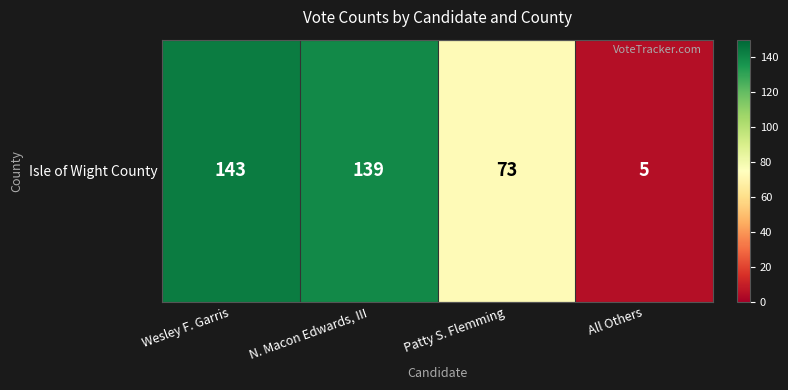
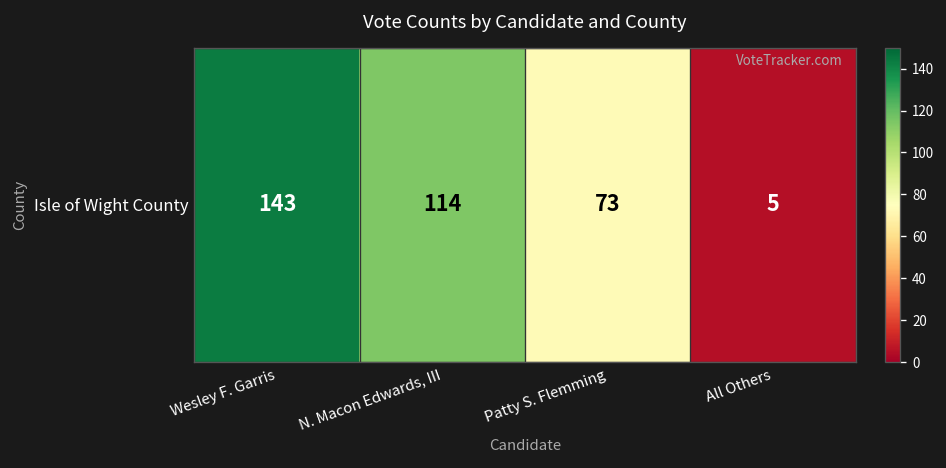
  {
    "Isle of Wight County": {
      "Wesley F. Garris": 143,
-     "N. Macon Edwards, III": 139,
+     "N. Macon Edwards, III": 114,
      "Patty S. Flemming": 73
    }
  }
